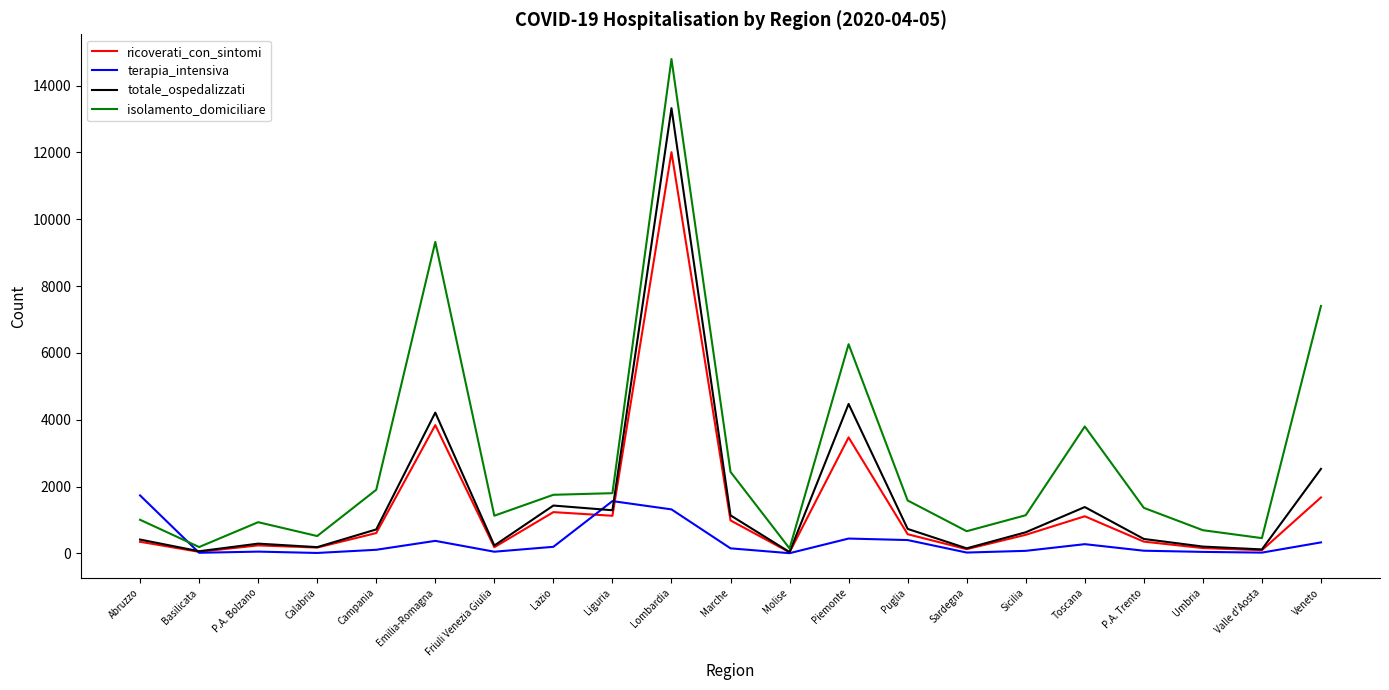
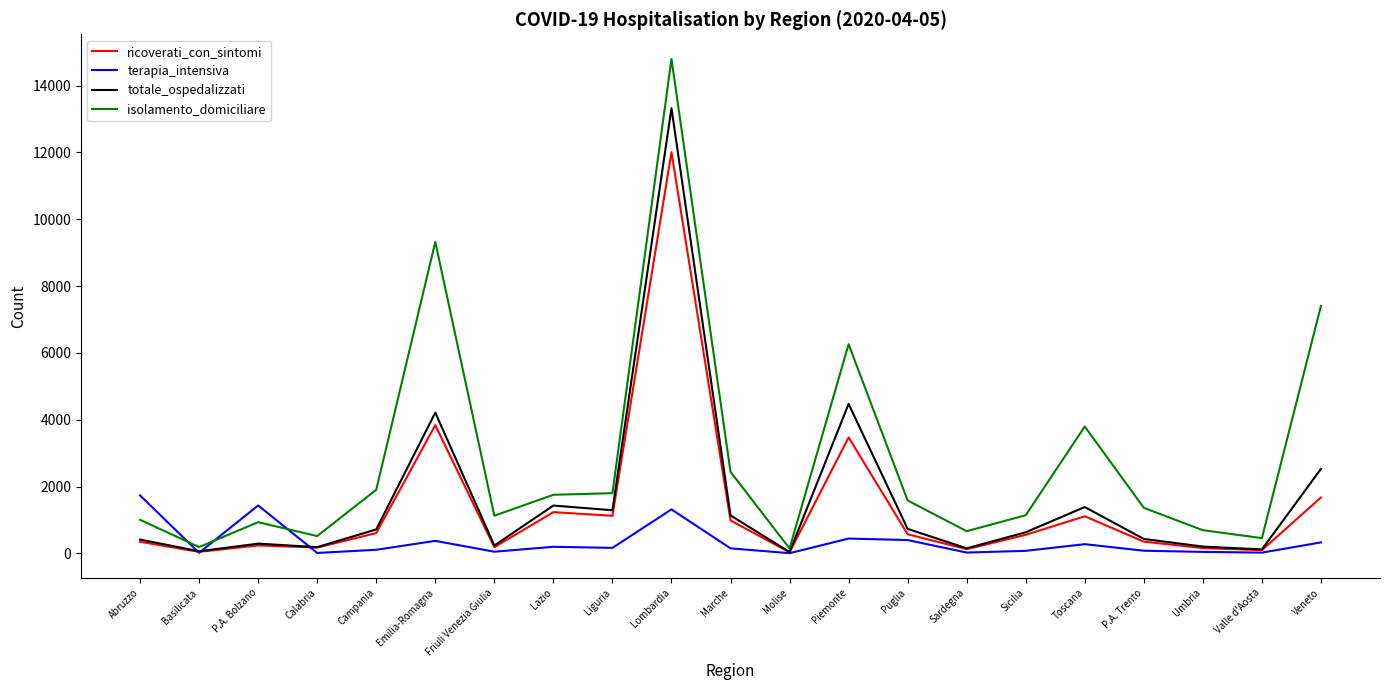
  {
    "ricoverati_con_sintomi": {
      "Campania": 600,
      "Emilia-Romagna": 3800,
      "Lazio": 1200,
      "Liguria": 1100,
      "Lombardia": 12000,
      "Marche": 1000,
      "Piemonte": 3500,
      "Puglia": 600,
      "Toscana": 1100,
      "P.A. Trento": 400,
      "Veneto": 1700
    },
    "terapia_intensiva": {
      "Abruzzo": 1700,
-     "P.A. Bolzano": 100,
+     "P.A. Bolzano": 1400,
      "Calabria": 0,
      "Campania": 100,
      "Emilia-Romagna": 400,
      "Friuli Venezia Giulia": 100,
      "Lazio": 200,
-     "Liguria": 1600,
+     "Liguria": 200,
      "Lombardia": 1300,
      "Marche": 200,
      "Piemonte": 400,
      "Puglia": 400,
      "Sardegna": 0,
      "Sicilia": 100,
      "Toscana": 300,
      "P.A. Trento": 100,
      "Umbria": 0,
      "Veneto": 300
    },
    "totale_ospedalizzati": {
      "Campania": 700,
      "Emilia-Romagna": 4200,
      "Lazio": 1400,
      "Liguria": 1300,
      "Lombardia": 13300,
      "Marche": 1100,
      "Piemonte": 4500,
      "Puglia": 700,
      "Toscana": 1400,
      "P.A. Trento": 400,
      "Veneto": 2500
    },
    "isolamento_domiciliare": {
      "Abruzzo": 1000,
      "Basilicata": 200,
      "P.A. Bolzano": 900,
      "Calabria": 500,
      "Campania": 1900,
      "Emilia-Romagna": 9300,
      "Friuli Venezia Giulia": 1100,
      "Lazio": 1800,
      "Liguria": 1800,
      "Lombardia": 14800,
      "Marche": 2400,
      "Molise": 100,
      "Piemonte": 6300,
      "Puglia": 1600,
      "Sardegna": 700,
      "Sicilia": 1100,
      "Toscana": 3800,
      "P.A. Trento": 1400,
      "Umbria": 700,
      "Valle d'Aosta": 500,
      "Veneto": 7400
    }
  }
